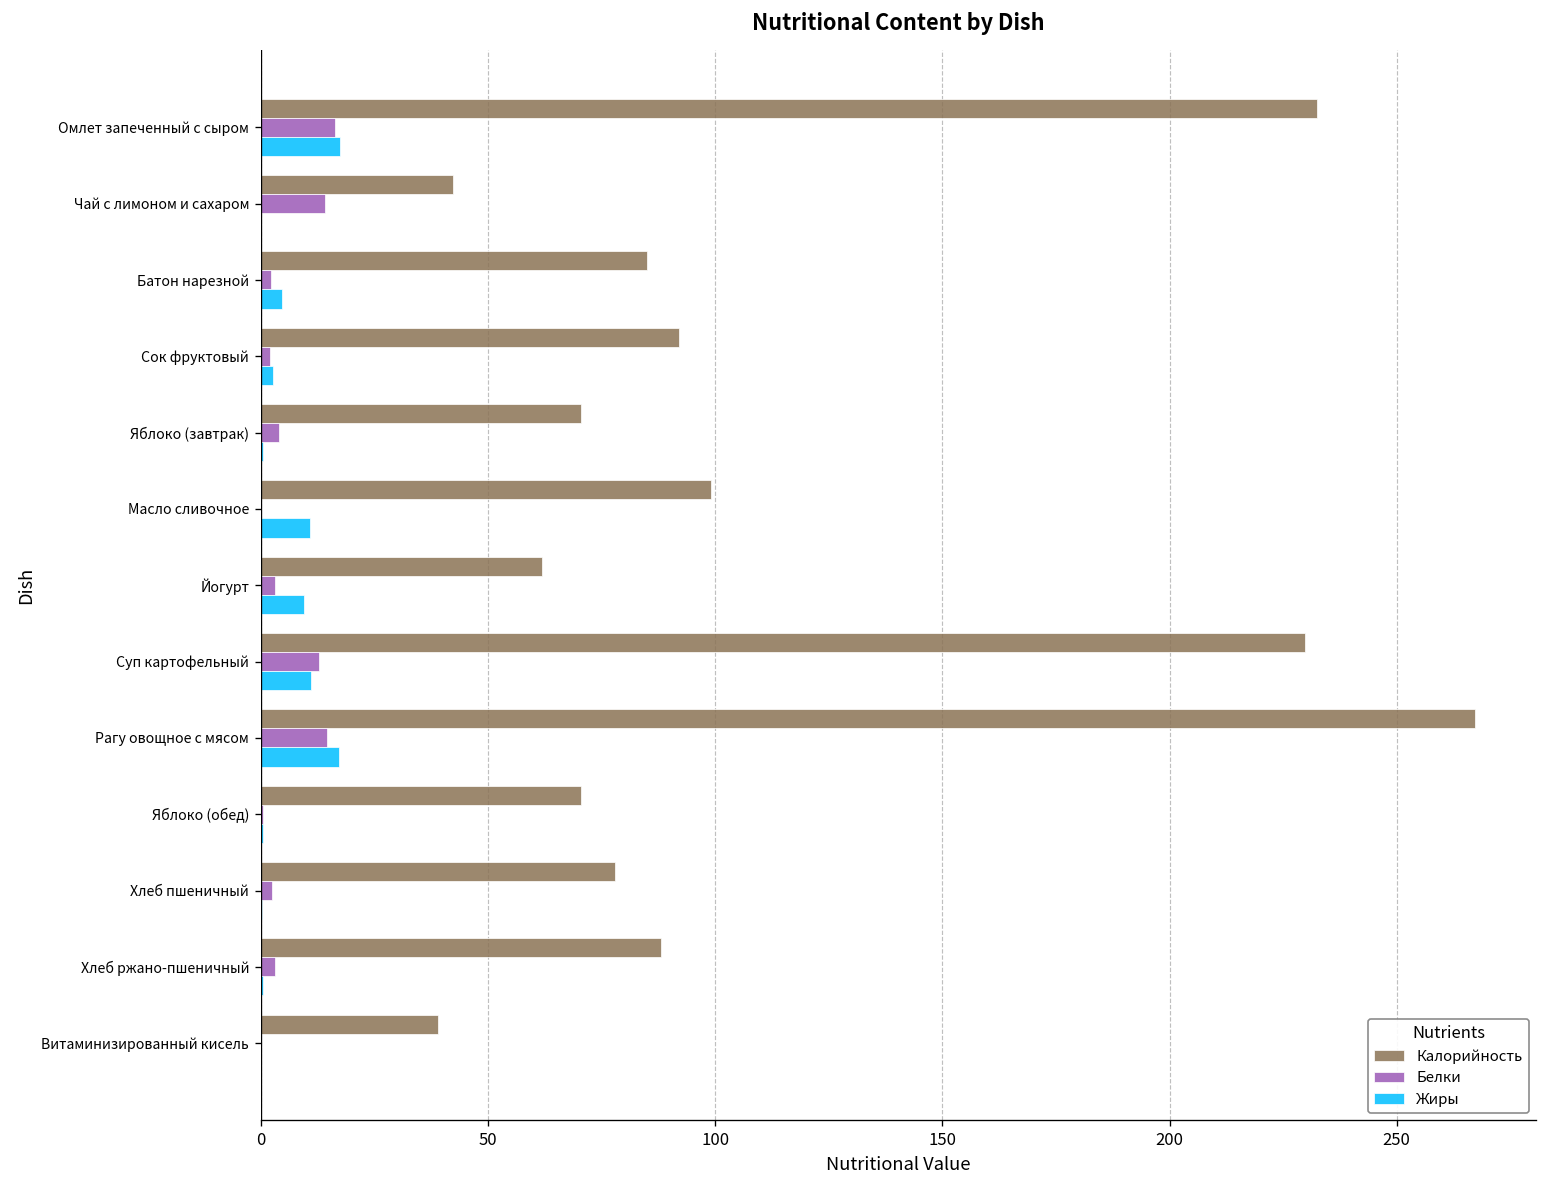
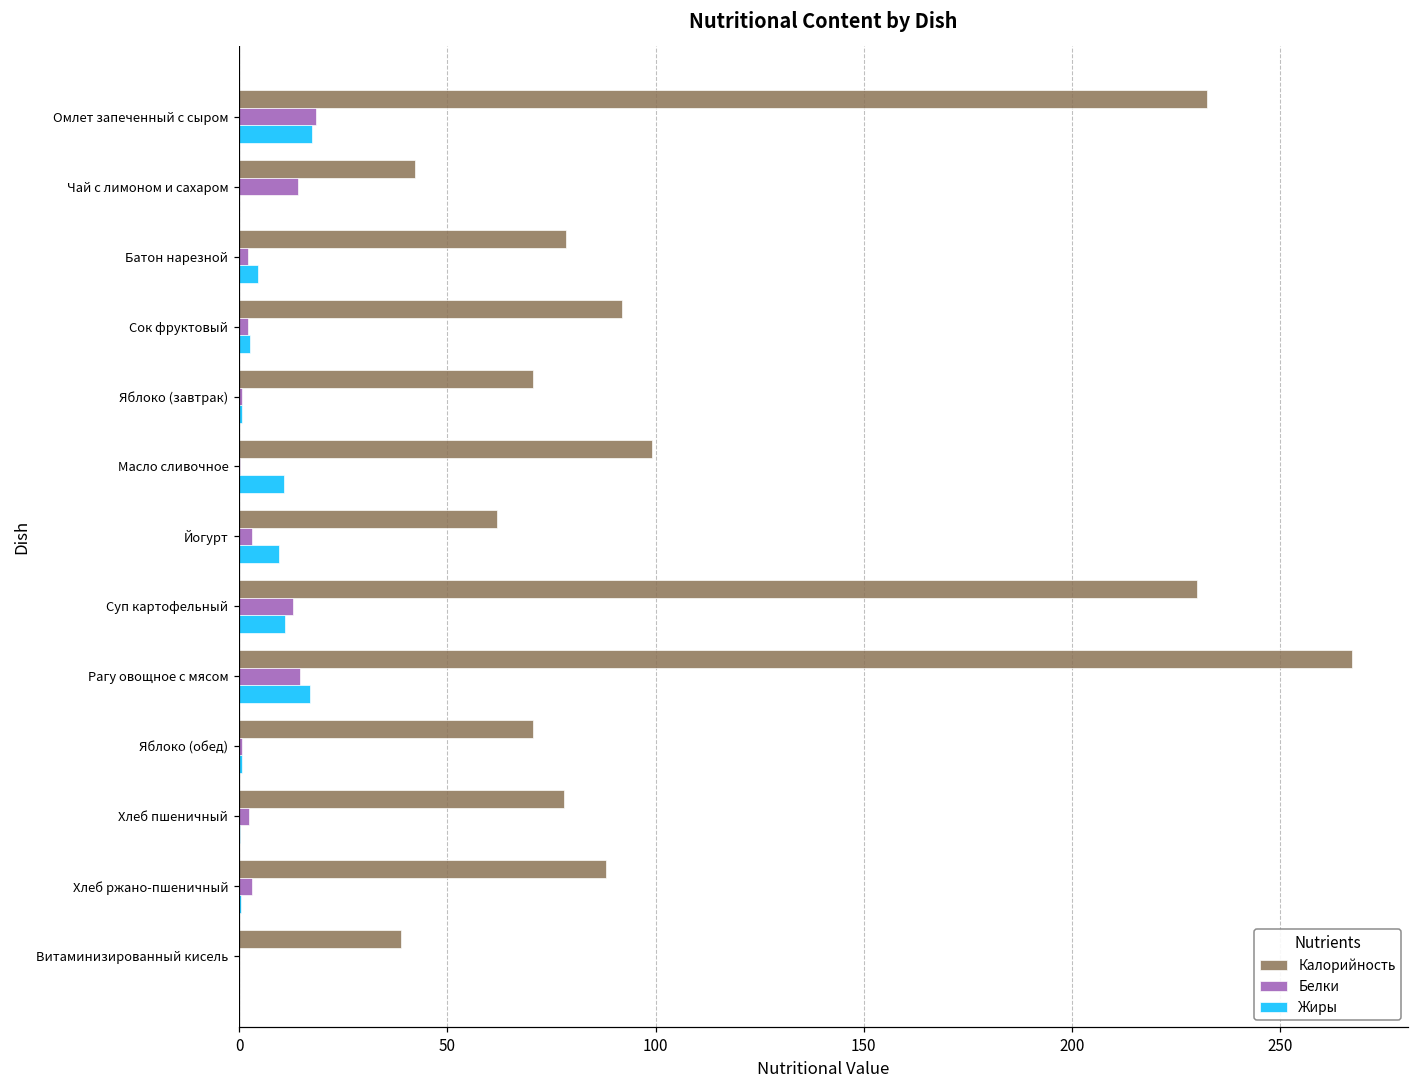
  {
    "Калорийность": {
      "Омлет запеченный с сыром": 232,
      "Чай с лимоном и сахаром": 42,
-     "Батон нарезной": 85,
+     "Батон нарезной": 79,
      "Сок фруктовый": 92,
      "Яблоко (завтрак)": 71,
      "Масло сливочное": 99,
      "Йогурт": 62,
      "Суп картофельный": 230,
      "Рагу овощное с мясом": 267,
      "Яблоко (обед)": 71,
      "Хлеб пшеничный": 78,
      "Хлеб ржано-пшеничный": 88,
      "Витаминизированный кисель": 39
    },
    "Белки": {
-     "Омлет запеченный с сыром": 16,
+     "Омлет запеченный с сыром": 18,
      "Чай с лимоном и сахаром": 14,
      "Батон нарезной": 2,
      "Сок фруктовый": 2,
-     "Яблоко (завтрак)": 4,
+     "Яблоко (завтрак)": 1,
      "Йогурт": 3,
      "Суп картофельный": 13,
      "Рагу овощное с мясом": 15,
      "Хлеб пшеничный": 2,
      "Хлеб ржано-пшеничный": 3,
      "Витаминизированный кисель": 0
    },
    "Жиры": {
      "Омлет запеченный с сыром": 18,
      "Батон нарезной": 5,
      "Сок фруктовый": 3,
      "Масло сливочное": 11,
      "Йогурт": 10,
      "Суп картофельный": 11,
      "Рагу овощное с мясом": 17,
      "Витаминизированный кисель": 0
    }
  }
